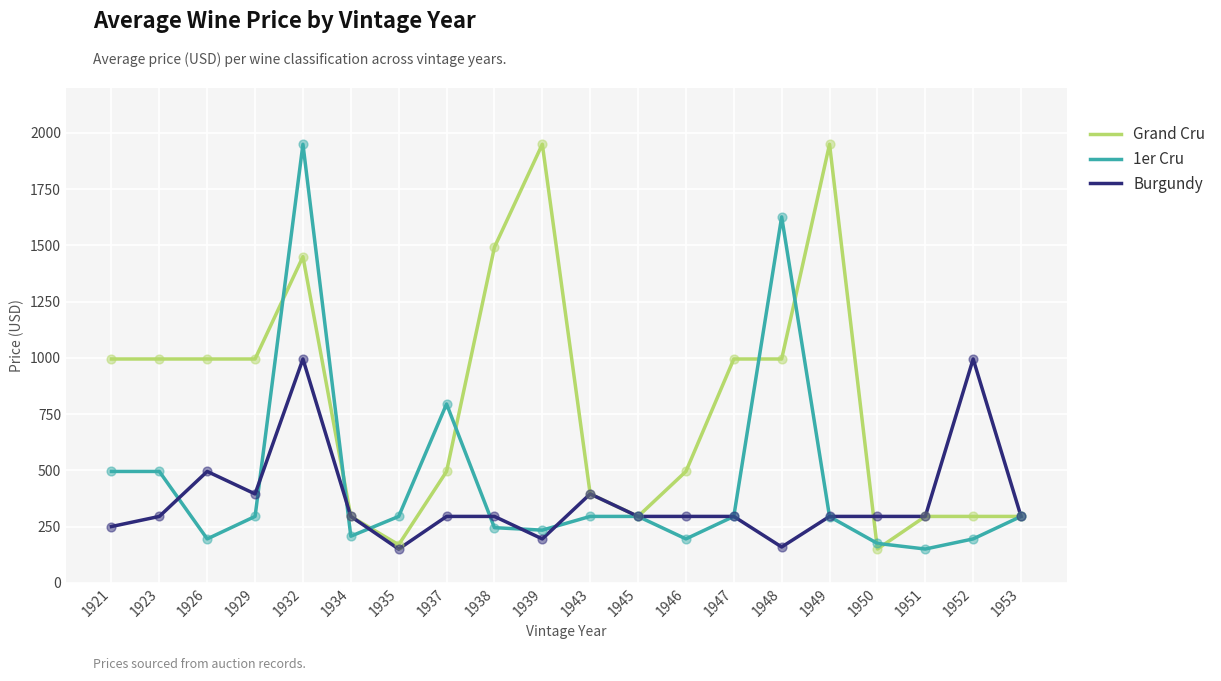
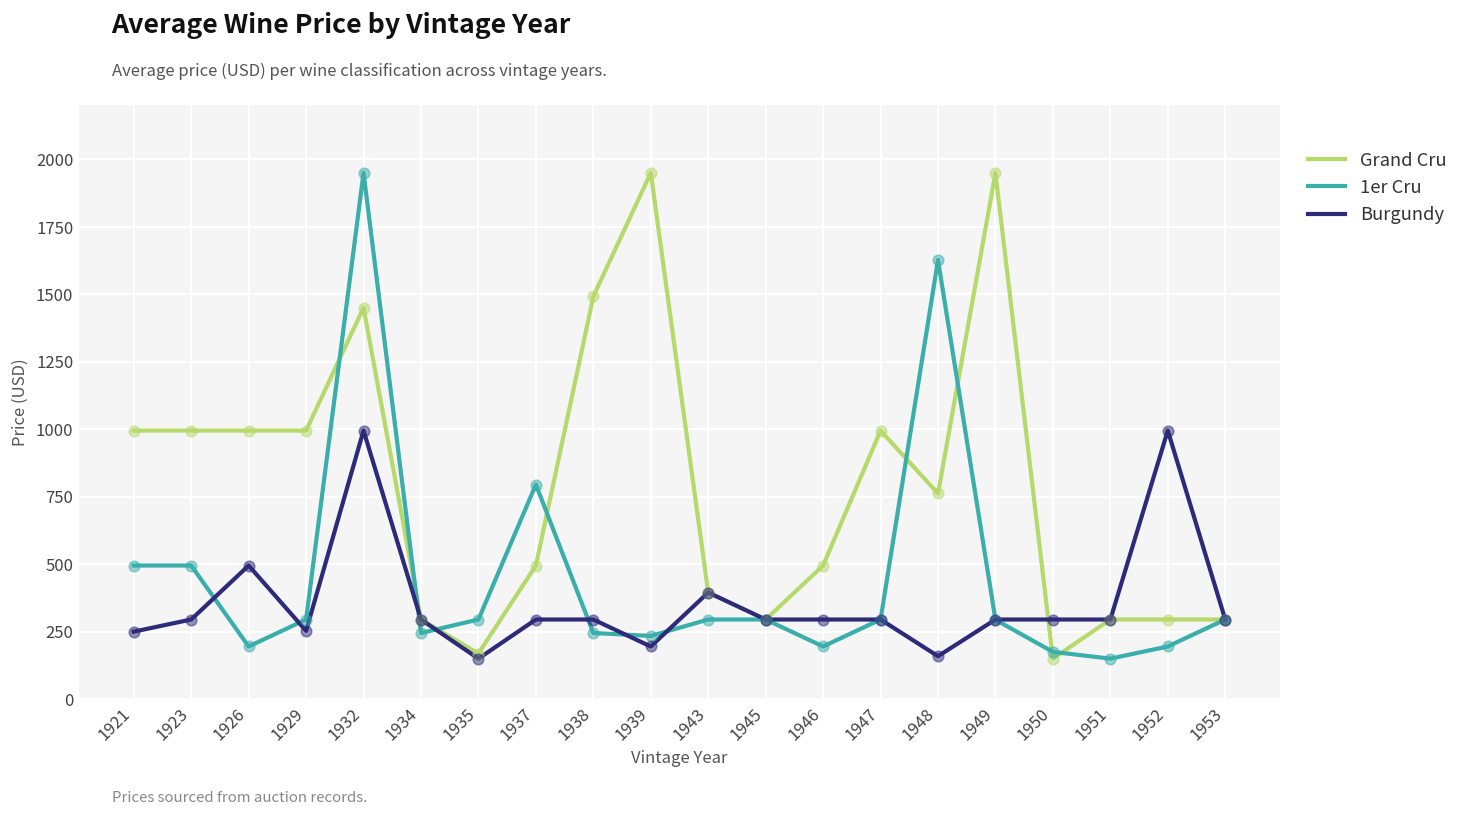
  {
    "Grand Cru": {
      "1921": 1000,
      "1923": 1000,
      "1926": 1000,
      "1929": 1000,
      "1932": 1450,
      "1935": 170,
      "1937": 500,
      "1938": 1490,
      "1939": 1950,
      "1946": 500,
      "1947": 1000,
-     "1948": 1000,
+     "1948": 760,
      "1949": 1950,
      "1950": 150,
      "1952": 300
    },
    "1er Cru": {
      "1921": 500,
      "1923": 500,
      "1926": 200,
      "1929": 300,
      "1932": 1950,
-     "1934": 210,
+     "1934": 250,
      "1935": 300,
      "1937": 800,
      "1938": 250,
      "1939": 230,
      "1943": 300,
      "1946": 200,
      "1948": 1630,
      "1950": 180,
      "1951": 150,
      "1952": 200
    },
    "Burgundy": {
      "1921": 250,
      "1923": 300,
      "1926": 500,
-     "1929": 400,
+     "1929": 250,
      "1932": 1000,
      "1935": 150,
      "1937": 300,
      "1938": 300,
      "1939": 200,
      "1946": 300,
      "1948": 160,
      "1950": 300,
      "1952": 1000
    }
  }
